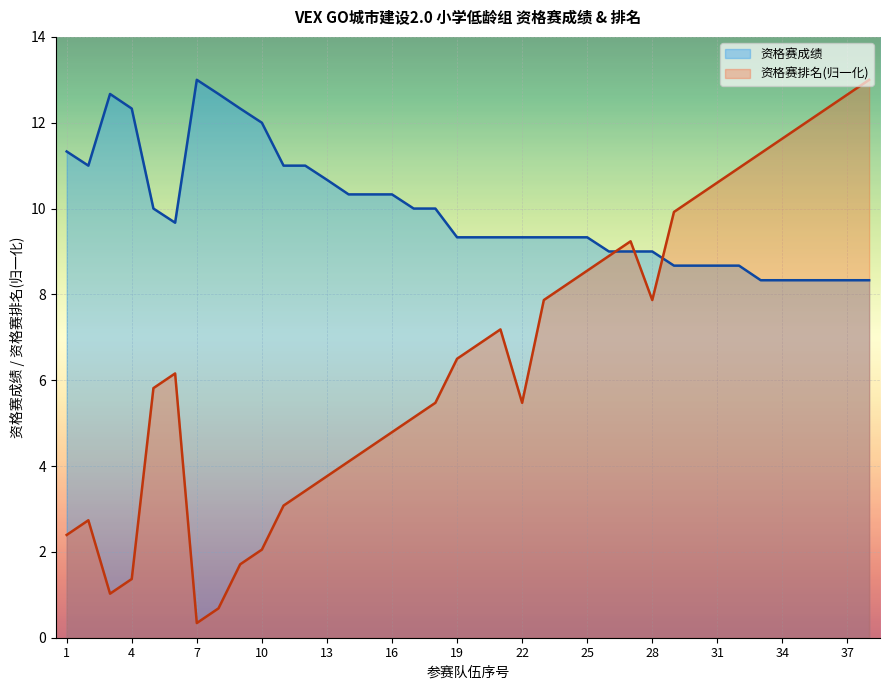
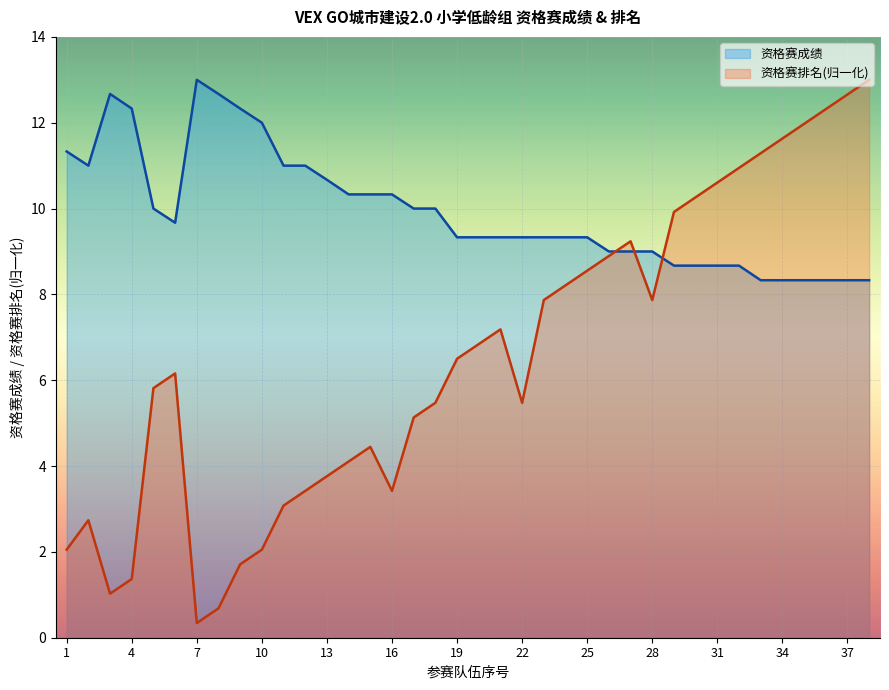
  {
    "资格赛成绩": {
      "1": 11.3,
      "4": 12.3,
      "7": 13.0,
      "10": 12.0,
      "13": 10.7,
      "16": 10.3,
      "19": 9.3,
      "22": 9.3,
      "25": 9.3,
      "28": 9.0,
      "31": 8.7,
      "34": 8.3,
      "37": 8.3
    },
    "资格赛排名(归一化)": {
-     "1": 2.4,
+     "1": 2.1,
      "4": 1.4,
      "7": 0.3,
      "10": 2.1,
      "13": 3.8,
-     "16": 4.8,
+     "16": 3.4,
      "19": 6.5,
      "22": 5.5,
      "25": 8.6,
      "28": 7.9,
      "31": 10.6,
      "34": 11.6,
      "37": 12.7
    }
  }
